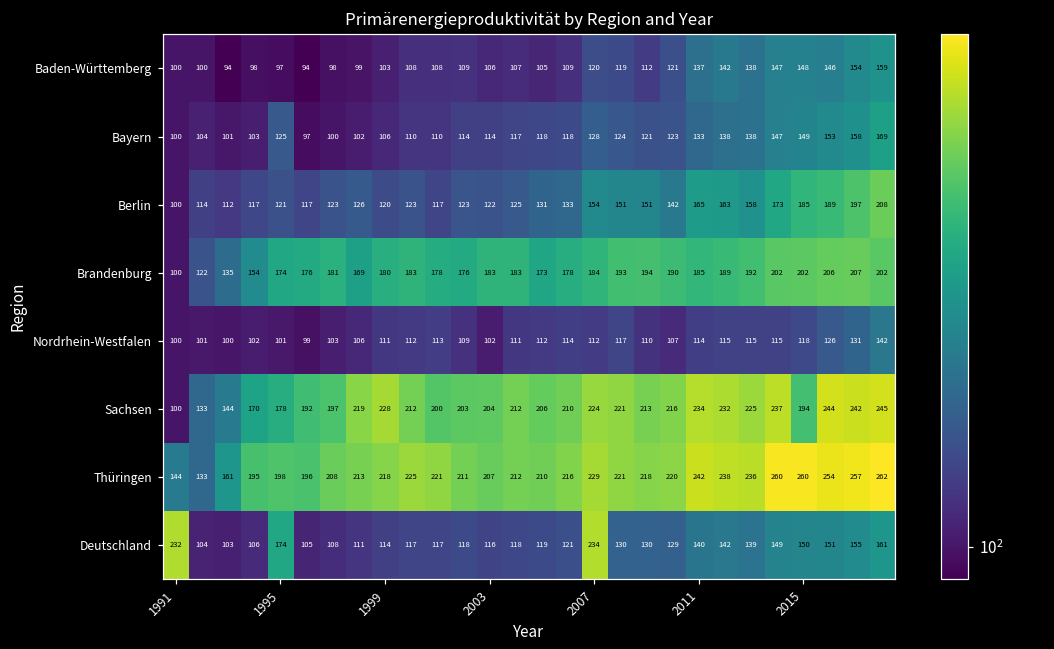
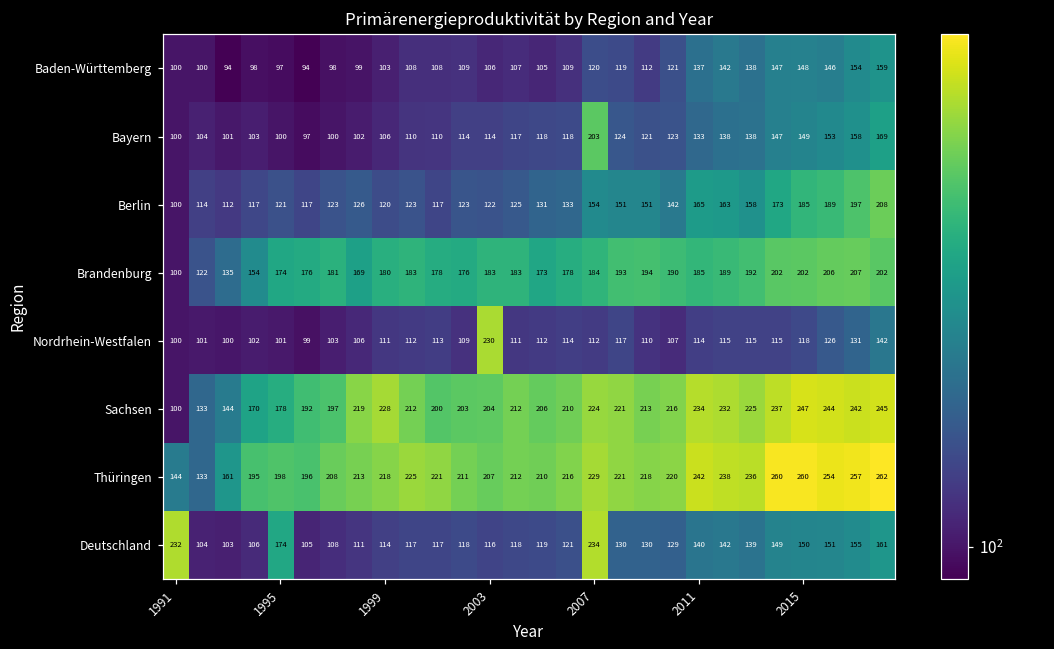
  {
    "Baden-Württemberg": {
      "1991": 100,
      "1995": 97,
      "1999": 103,
      "2003": 106,
      "2007": 120,
      "2011": 137,
      "2015": 148
    },
    "Bayern": {
      "1991": 100,
-     "1995": 125,
+     "1995": 100,
      "1999": 106,
      "2003": 114,
-     "2007": 128,
+     "2007": 203,
      "2011": 133,
      "2015": 149
    },
    "Berlin": {
      "1991": 100,
      "1995": 121,
      "1999": 120,
      "2003": 122,
      "2007": 154,
      "2011": 165,
      "2015": 185
    },
    "Brandenburg": {
      "1991": 100,
      "1995": 174,
      "1999": 180,
      "2003": 183,
      "2007": 184,
      "2011": 185,
      "2015": 202
    },
    "Nordrhein-Westfalen": {
      "1991": 100,
      "1995": 101,
      "1999": 111,
-     "2003": 102,
+     "2003": 230,
      "2007": 112,
      "2011": 114,
      "2015": 118
    },
    "Sachsen": {
      "1991": 100,
      "1995": 178,
      "1999": 228,
      "2003": 204,
      "2007": 224,
      "2011": 234,
-     "2015": 194
+     "2015": 247
    },
    "Thüringen": {
      "1991": 144,
      "1995": 198,
      "1999": 218,
      "2003": 207,
      "2007": 229,
      "2011": 242,
      "2015": 260
    },
    "Deutschland": {
      "1991": 232,
      "1995": 174,
      "1999": 114,
      "2003": 116,
      "2007": 234,
      "2011": 140,
      "2015": 150
    }
  }
